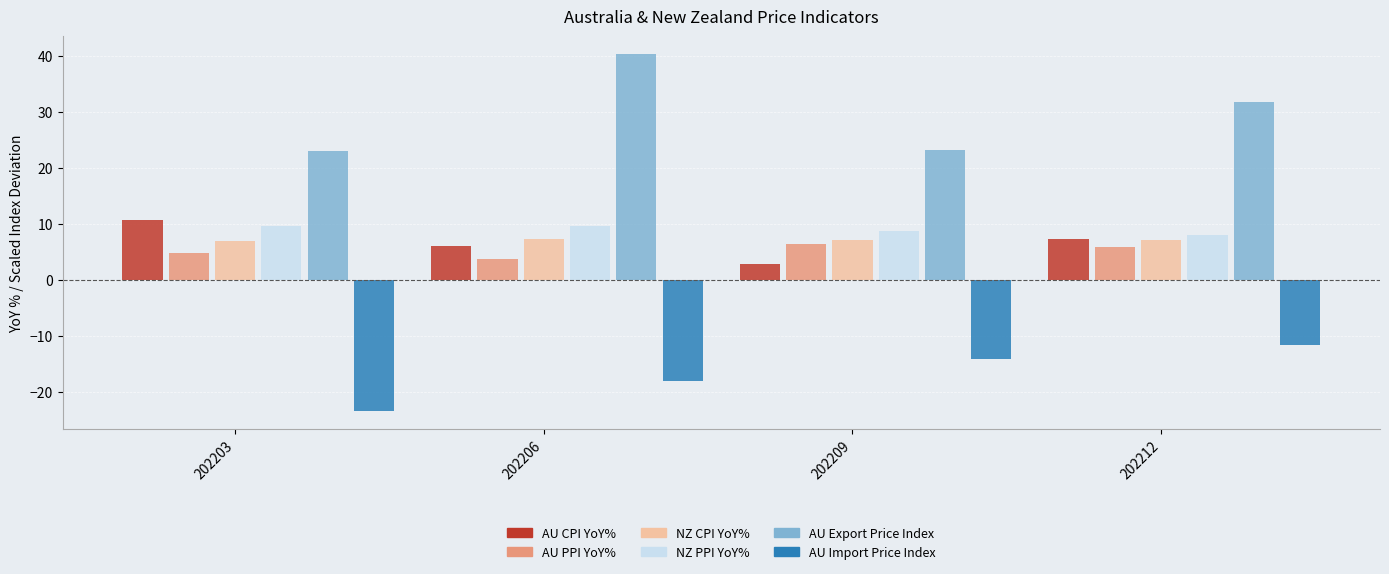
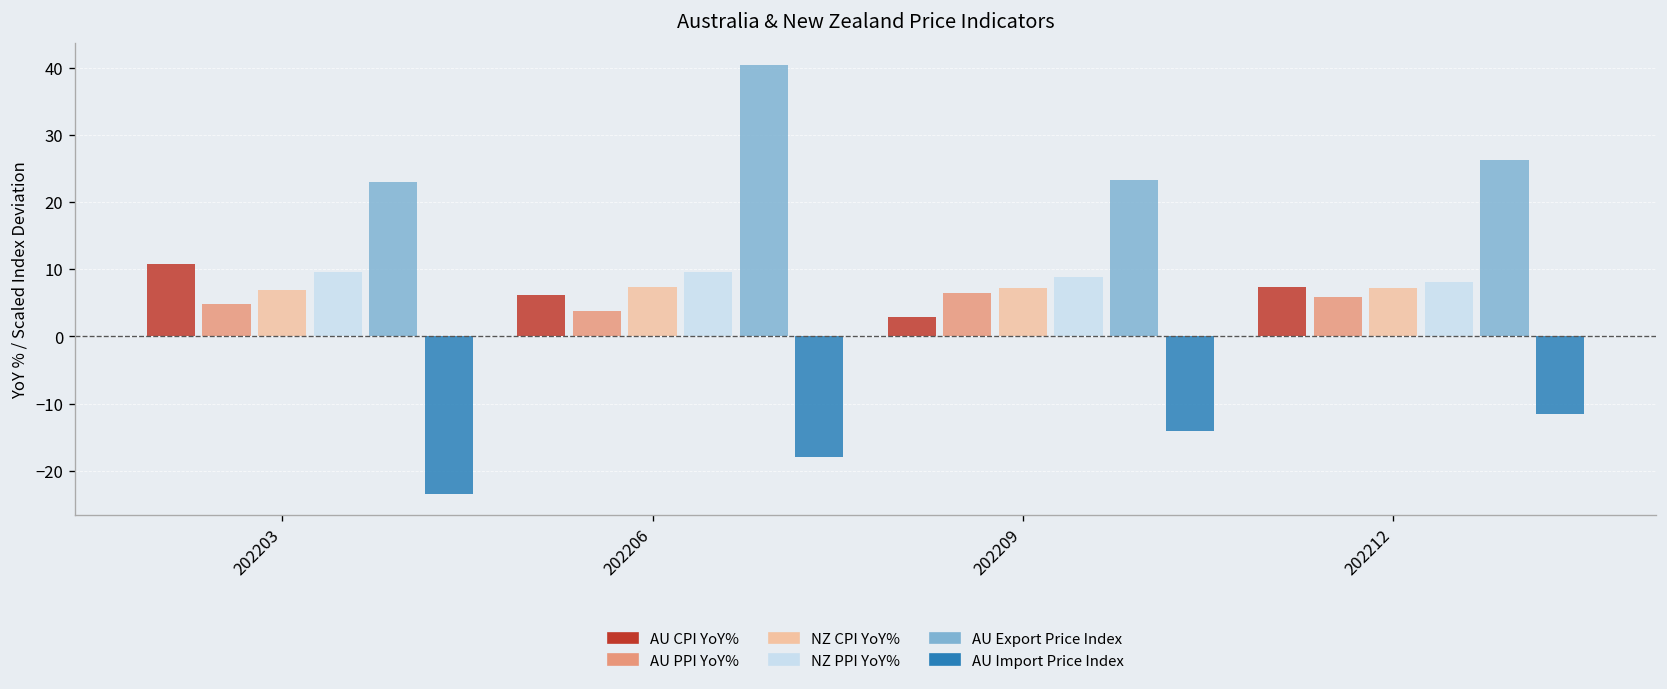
  {
    "AU CPI YoY%": {
      "202203": 11,
      "202206": 6,
      "202209": 3,
      "202212": 7
    },
    "AU PPI YoY%": {
      "202203": 5,
      "202206": 4,
      "202209": 6,
      "202212": 6
    },
    "NZ CPI YoY%": {
      "202203": 7,
      "202206": 7,
      "202209": 7,
      "202212": 7
    },
    "NZ PPI YoY%": {
      "202203": 10,
      "202206": 10,
      "202209": 9,
      "202212": 8
    },
    "AU Export Price Index": {
      "202203": 23,
      "202206": 40,
      "202209": 23,
-     "202212": 32
+     "202212": 26
    },
    "AU Import Price Index": {
      "202203": -23,
      "202206": -18,
      "202209": -14,
      "202212": -12
    }
  }
